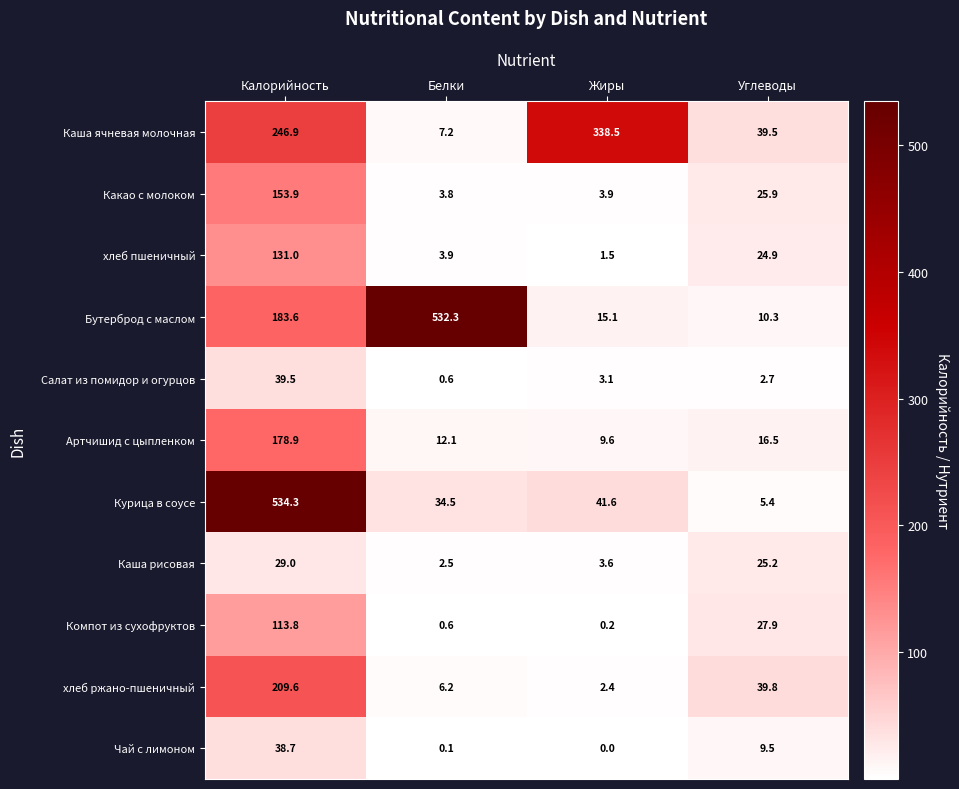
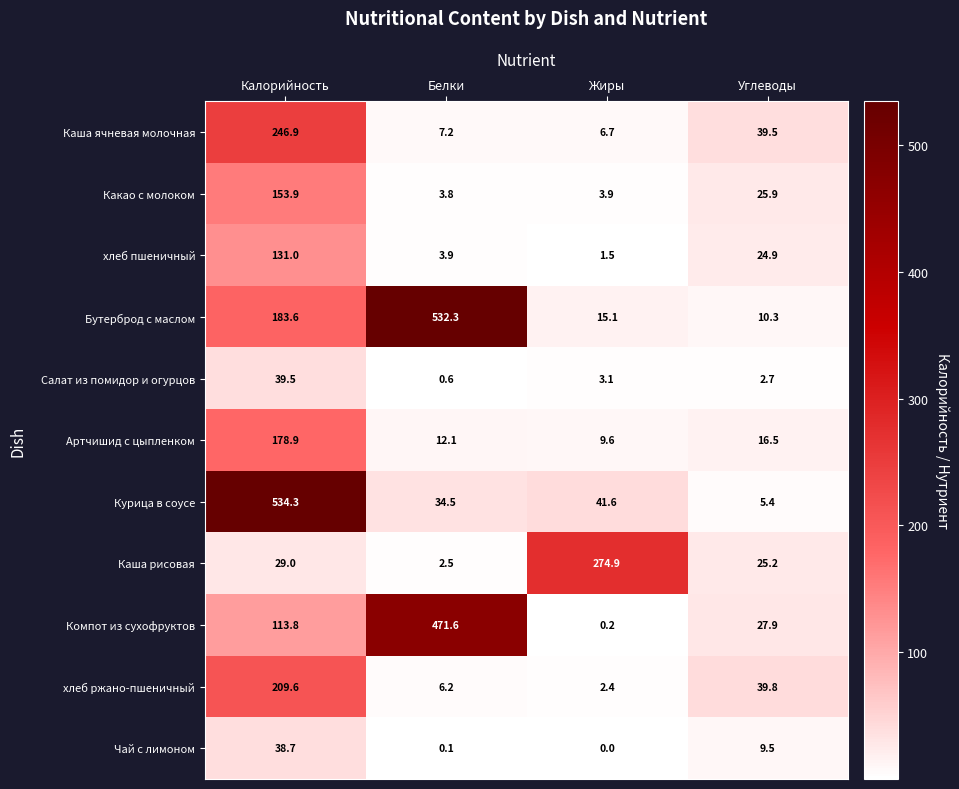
  {
    "Каша ячневая молочная": {
      "Калорийность": 246.9,
      "Белки": 7.2,
-     "Жиры": 338.5,
+     "Жиры": 6.7,
      "Углеводы": 39.5
    },
    "Какао с молоком": {
      "Калорийность": 153.9,
      "Белки": 3.8,
      "Жиры": 3.9,
      "Углеводы": 25.9
    },
    "хлеб пшеничный": {
      "Калорийность": 131.0,
      "Белки": 3.9,
      "Жиры": 1.5,
      "Углеводы": 24.9
    },
    "Бутерброд с маслом": {
      "Калорийность": 183.6,
      "Белки": 532.3,
      "Жиры": 15.1,
      "Углеводы": 10.3
    },
    "Салат из помидор и огурцов": {
      "Калорийность": 39.5,
      "Белки": 0.6,
      "Жиры": 3.1,
      "Углеводы": 2.7
    },
    "Артчишид с цыпленком": {
      "Калорийность": 178.9,
      "Белки": 12.1,
      "Жиры": 9.6,
      "Углеводы": 16.5
    },
    "Курица в соусе": {
      "Калорийность": 534.3,
      "Белки": 34.5,
      "Жиры": 41.6,
      "Углеводы": 5.4
    },
    "Каша рисовая": {
      "Калорийность": 29.0,
      "Белки": 2.5,
-     "Жиры": 3.6,
+     "Жиры": 274.9,
      "Углеводы": 25.2
    },
    "Компот из сухофруктов": {
      "Калорийность": 113.8,
-     "Белки": 0.6,
+     "Белки": 471.6,
      "Жиры": 0.2,
      "Углеводы": 27.9
    },
    "хлеб ржано-пшеничный": {
      "Калорийность": 209.6,
      "Белки": 6.2,
      "Жиры": 2.4,
      "Углеводы": 39.8
    },
    "Чай с лимоном": {
      "Калорийность": 38.7,
      "Белки": 0.1,
      "Жиры": 0.0,
      "Углеводы": 9.5
    }
  }
